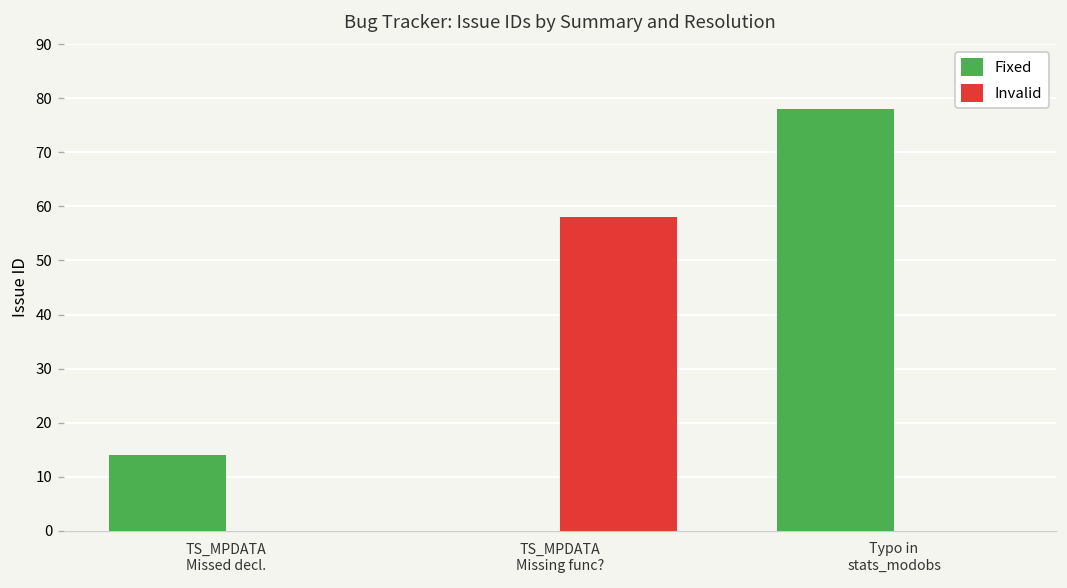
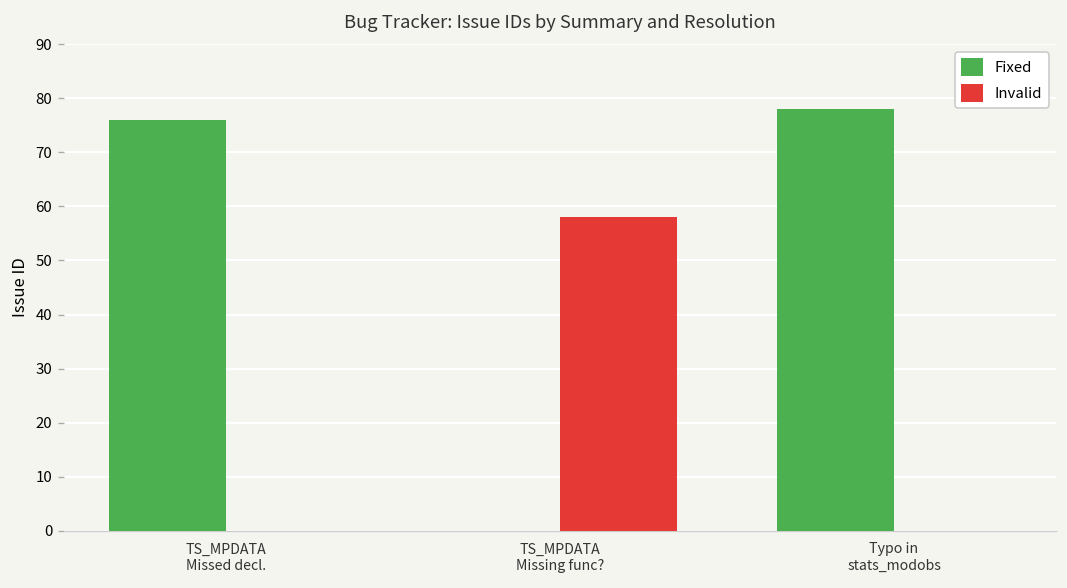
  {
    "Fixed": {
-     "TS_MPDATA Missed decl.": 14,
+     "TS_MPDATA Missed decl.": 76,
      "TS_MPDATA Missing func?": 0,
      "Typo in stats_modobs": 78
    },
    "Invalid": {
      "TS_MPDATA Missed decl.": 0,
      "TS_MPDATA Missing func?": 58,
      "Typo in stats_modobs": 0
    }
  }
